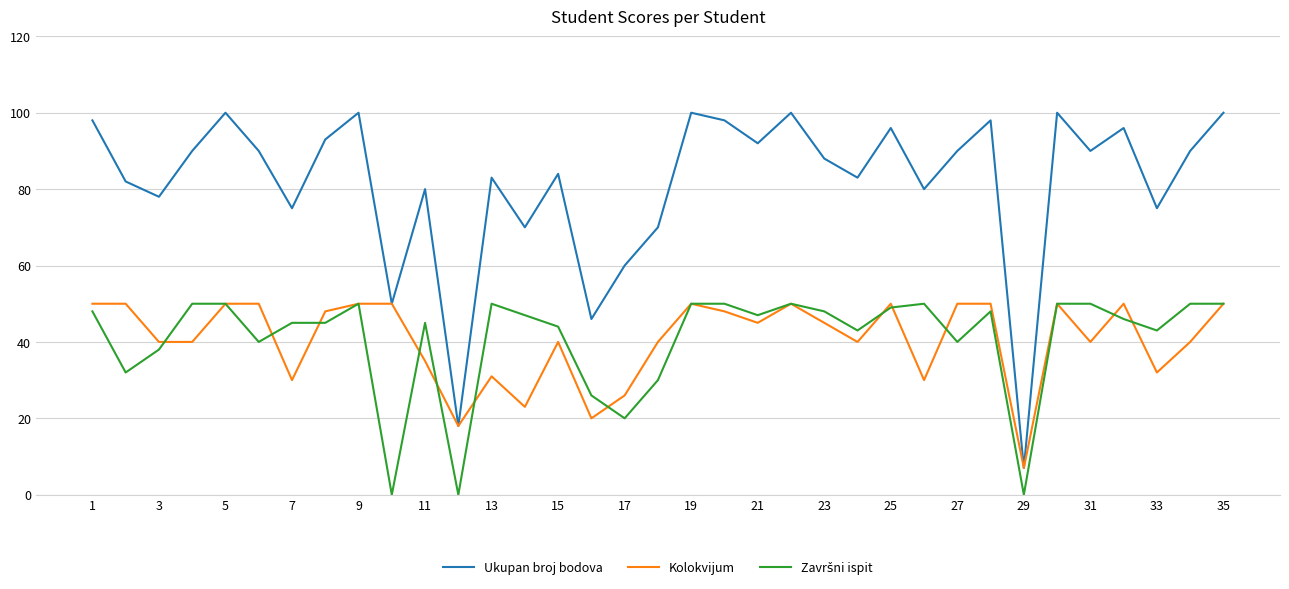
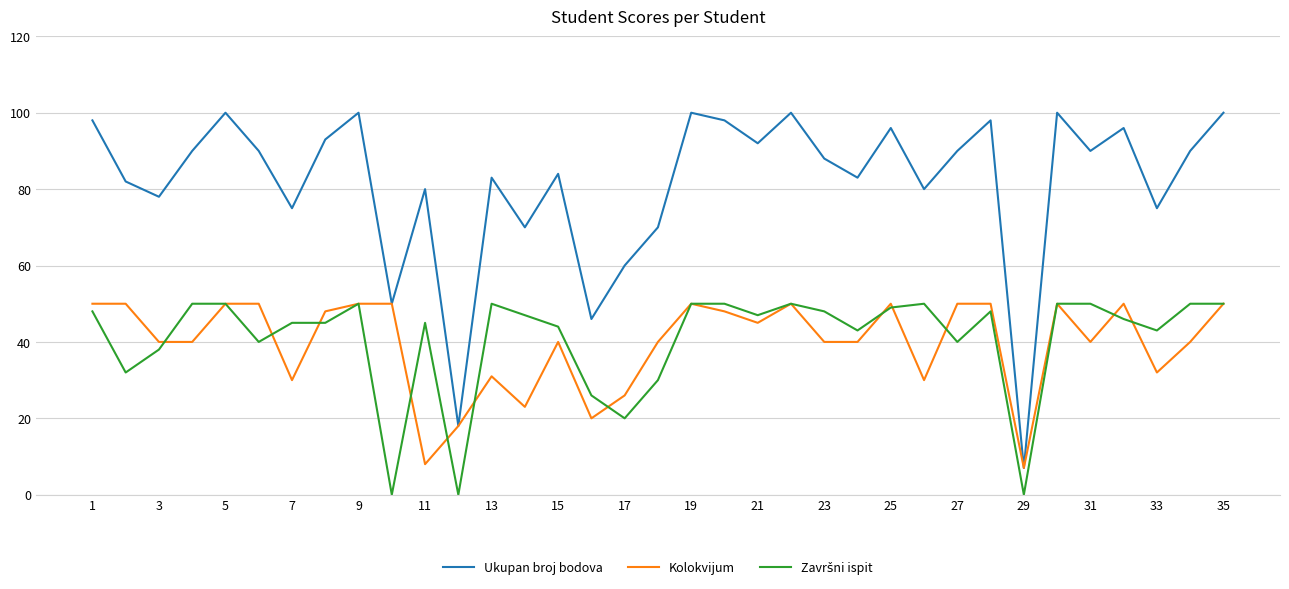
  {
    "Ukupan broj bodova": {
      "1": 98,
      "3": 78,
      "5": 100,
      "7": 75,
      "9": 100,
      "11": 80,
      "13": 83,
      "15": 84,
      "17": 60,
      "19": 100,
      "21": 92,
      "23": 88,
      "25": 96,
      "27": 90,
      "31": 90,
      "33": 75,
      "35": 100
    },
    "Kolokvijum": {
      "1": 50,
      "3": 40,
      "7": 30,
-     "11": 35,
+     "11": 8,
      "13": 31,
      "15": 40,
      "17": 26,
      "21": 45,
-     "23": 45,
+     "23": 40,
      "25": 50,
      "27": 50,
      "31": 40,
      "33": 32
    },
    "Završni ispit": {
      "1": 48,
      "3": 38,
      "7": 45,
      "11": 45,
      "13": 50,
      "15": 44,
      "17": 20,
      "21": 47,
      "23": 48,
      "25": 49,
      "27": 40,
      "29": 0,
      "31": 50,
      "33": 43
    }
  }
